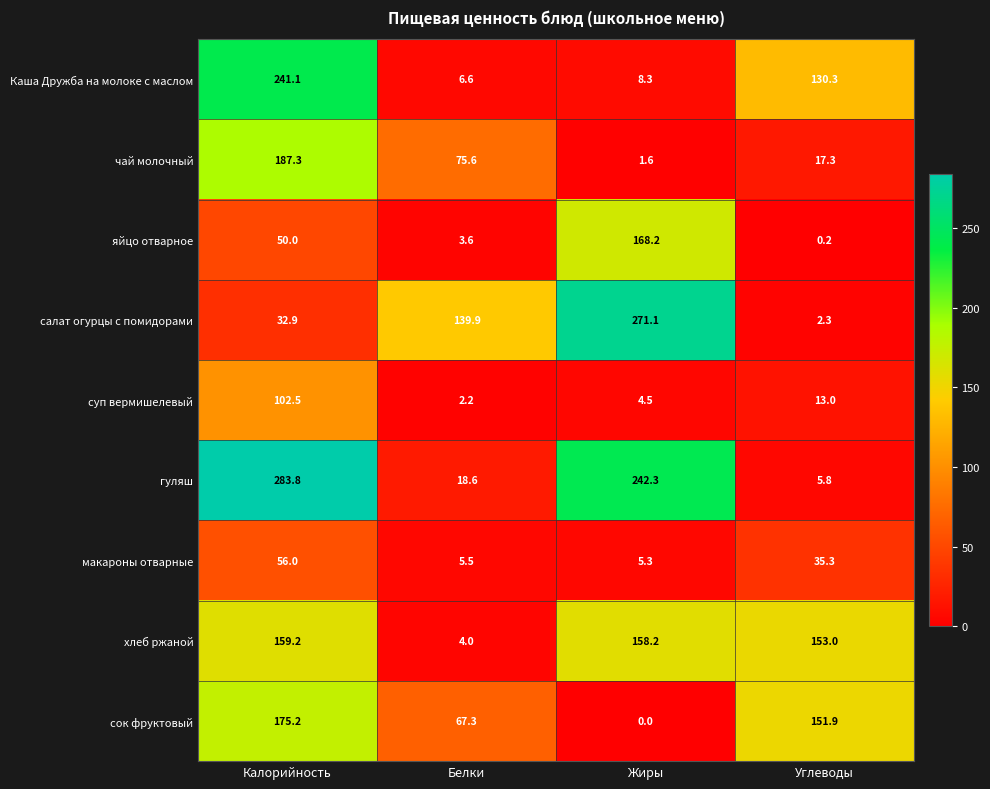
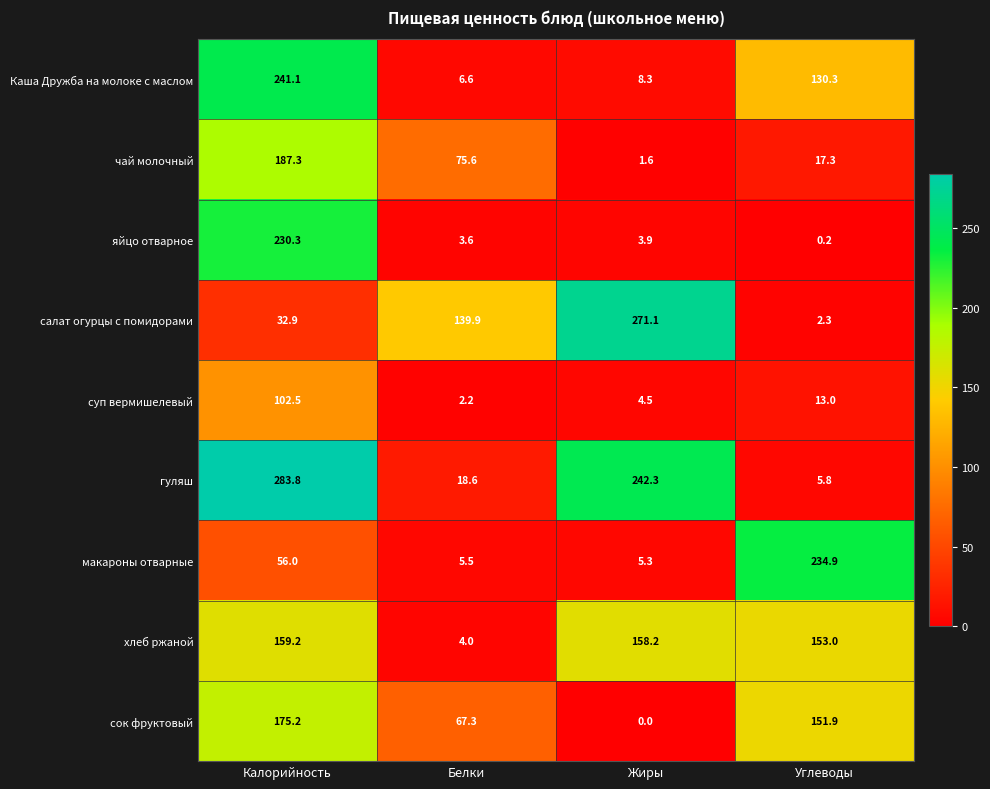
  {
    "Каша Дружба на молоке с маслом": {
      "Калорийность": 241.1,
      "Белки": 6.6,
      "Жиры": 8.3,
      "Углеводы": 130.3
    },
    "чай молочный": {
      "Калорийность": 187.3,
      "Белки": 75.6,
      "Жиры": 1.6,
      "Углеводы": 17.3
    },
    "яйцо отварное": {
-     "Калорийность": 50.0,
+     "Калорийность": 230.3,
      "Белки": 3.6,
-     "Жиры": 168.2,
+     "Жиры": 3.9,
      "Углеводы": 0.2
    },
    "салат огурцы с помидорами": {
      "Калорийность": 32.9,
      "Белки": 139.9,
      "Жиры": 271.1,
      "Углеводы": 2.3
    },
    "суп вермишелевый": {
      "Калорийность": 102.5,
      "Белки": 2.2,
      "Жиры": 4.5,
      "Углеводы": 13.0
    },
    "гуляш": {
      "Калорийность": 283.8,
      "Белки": 18.6,
      "Жиры": 242.3,
      "Углеводы": 5.8
    },
    "макароны отварные": {
      "Калорийность": 56.0,
      "Белки": 5.5,
      "Жиры": 5.3,
-     "Углеводы": 35.3
+     "Углеводы": 234.9
    },
    "хлеб ржаной": {
      "Калорийность": 159.2,
      "Белки": 4.0,
      "Жиры": 158.2,
      "Углеводы": 153.0
    },
    "сок фруктовый": {
      "Калорийность": 175.2,
      "Белки": 67.3,
      "Жиры": 0.0,
      "Углеводы": 151.9
    }
  }
